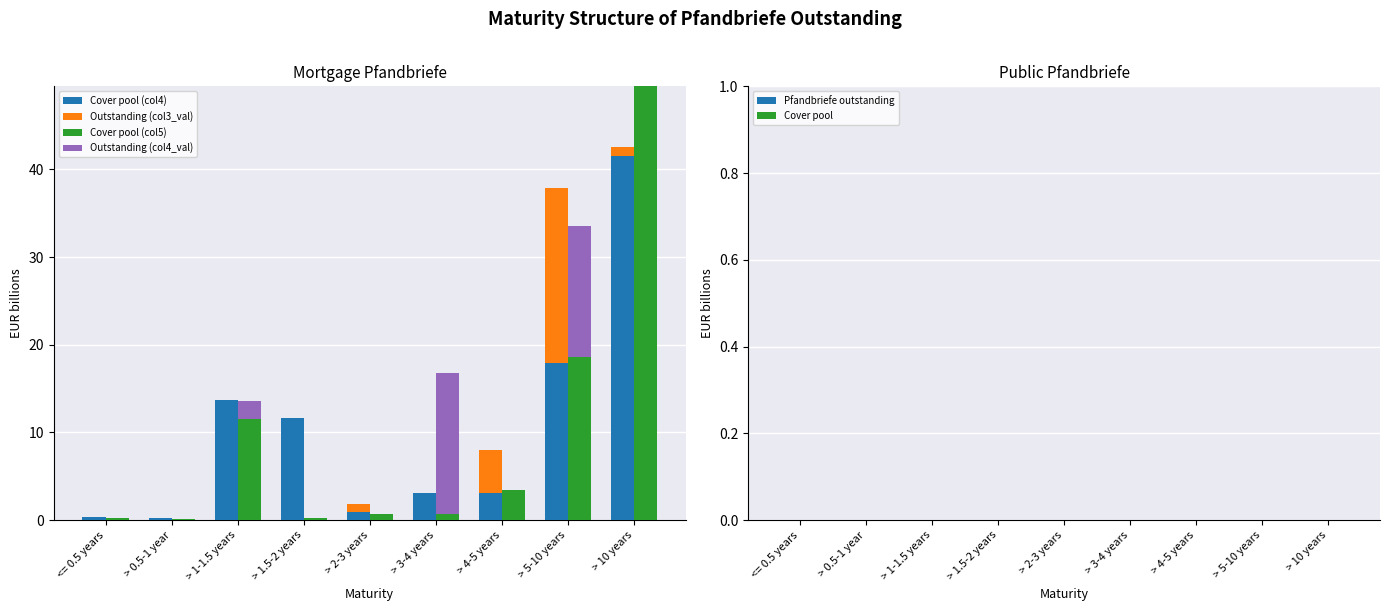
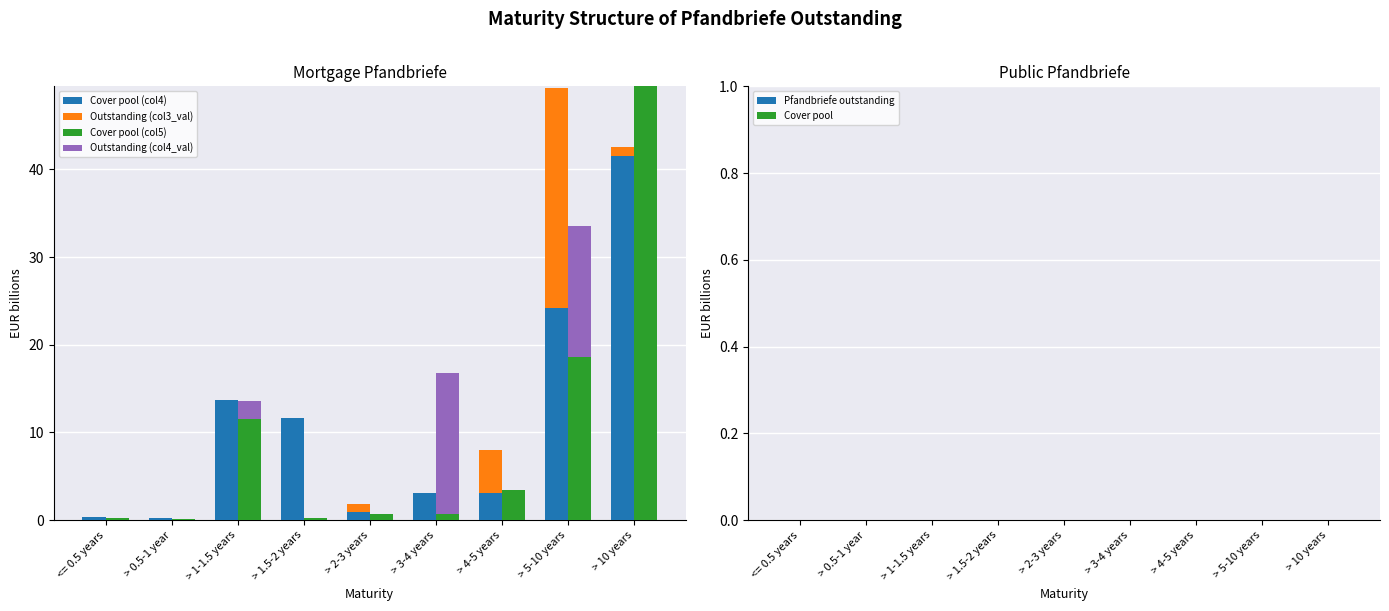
  {
    "Mortgage Pfandbriefe": {
      "Cover pool (col4)": {
        "<= 0.5 years": 0,
        "> 1-1.5 years": 14,
        "> 1.5-2 years": 12,
        "> 2-3 years": 1,
        "> 3-4 years": 3,
        "> 4-5 years": 3,
-       "> 5-10 years": 18,
+       "> 5-10 years": 24,
        "> 10 years": 42
      },
      "Outstanding (col3_val)": {
        "<= 0.5 years": 0,
        "> 0.5-1 year": 0,
        "> 1-1.5 years": 0,
        "> 1.5-2 years": 0,
        "> 2-3 years": 1,
        "> 3-4 years": 0,
        "> 4-5 years": 5,
-       "> 5-10 years": 20,
+       "> 5-10 years": 25,
        "> 10 years": 1
      },
      "Cover pool (col5)": {
        "> 1-1.5 years": 12,
        "> 2-3 years": 1,
        "> 3-4 years": 1,
        "> 4-5 years": 3,
        "> 5-10 years": 19,
        "> 10 years": 49
      },
      "Outstanding (col4_val)": {
        "<= 0.5 years": 0,
        "> 0.5-1 year": 0,
        "> 1-1.5 years": 2,
        "> 1.5-2 years": 0,
        "> 2-3 years": 0,
        "> 3-4 years": 16,
        "> 4-5 years": 0,
        "> 5-10 years": 15,
        "> 10 years": 0
      }
    },
    "Public Pfandbriefe": {
      "Pfandbriefe outstanding": {
        "<= 0.5 years": 0.00,
        "> 0.5-1 year": 0.00,
        "> 1-1.5 years": 0.00,
        "> 1.5-2 years": 0.00,
        "> 2-3 years": 0.00,
        "> 3-4 years": 0.00,
        "> 4-5 years": 0.00,
        "> 5-10 years": 0.00,
        "> 10 years": 0.00
      },
      "Cover pool": {
        "<= 0.5 years": 0.00,
        "> 0.5-1 year": 0.00,
        "> 1-1.5 years": 0.00,
        "> 1.5-2 years": 0.00,
        "> 2-3 years": 0.00,
        "> 3-4 years": 0.00,
        "> 4-5 years": 0.00,
        "> 5-10 years": 0.00,
        "> 10 years": 0.00
      }
    }
  }
